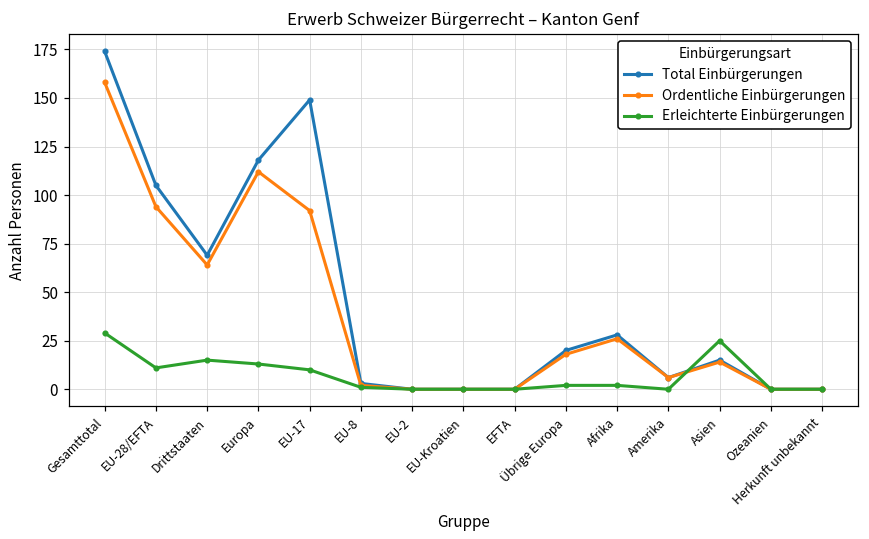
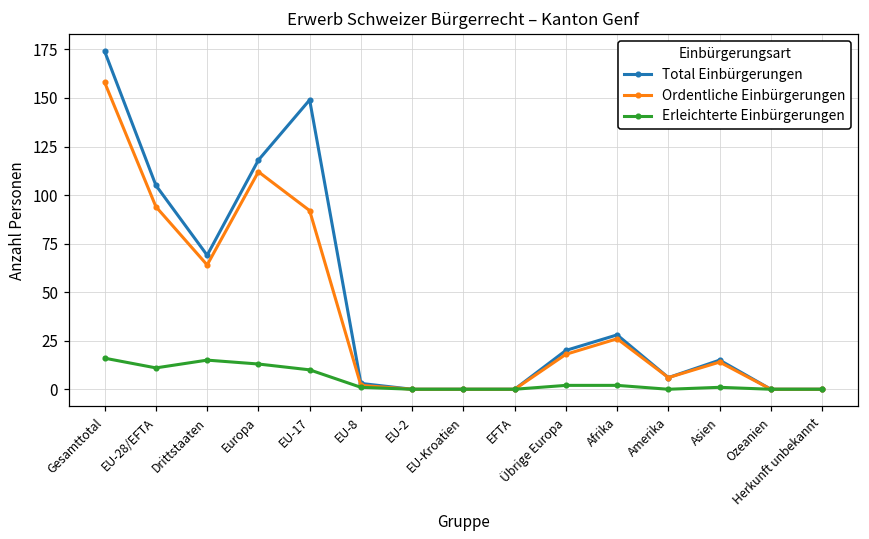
  {
    "Total Einbürgerungen": {
      "Gesamttotal": 174,
      "EU-28/EFTA": 105,
      "Drittstaaten": 69,
      "Europa": 118,
      "EU-17": 149,
      "Übrige Europa": 20,
      "Afrika": 28
    },
    "Ordentliche Einbürgerungen": {
      "Gesamttotal": 158,
      "EU-28/EFTA": 94,
      "Drittstaaten": 64,
      "Europa": 112,
      "EU-17": 92,
      "Übrige Europa": 18,
      "Afrika": 26
    },
    "Erleichterte Einbürgerungen": {
-     "Gesamttotal": 29,
+     "Gesamttotal": 16,
      "EU-28/EFTA": 11,
      "Drittstaaten": 15,
      "Europa": 13,
      "EU-17": 10,
      "Übrige Europa": 2,
      "Afrika": 2,
      "Amerika": 0,
-     "Asien": 25
+     "Asien": 1
    }
  }
